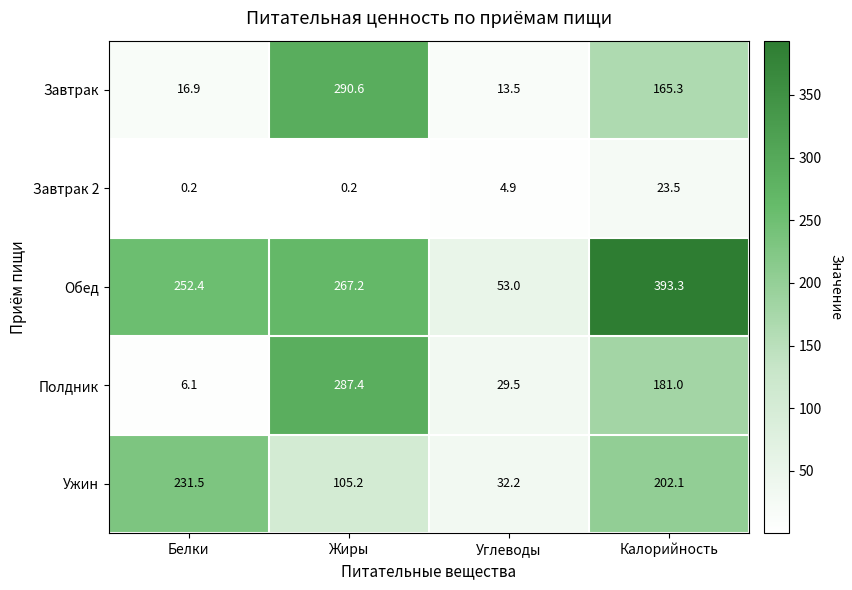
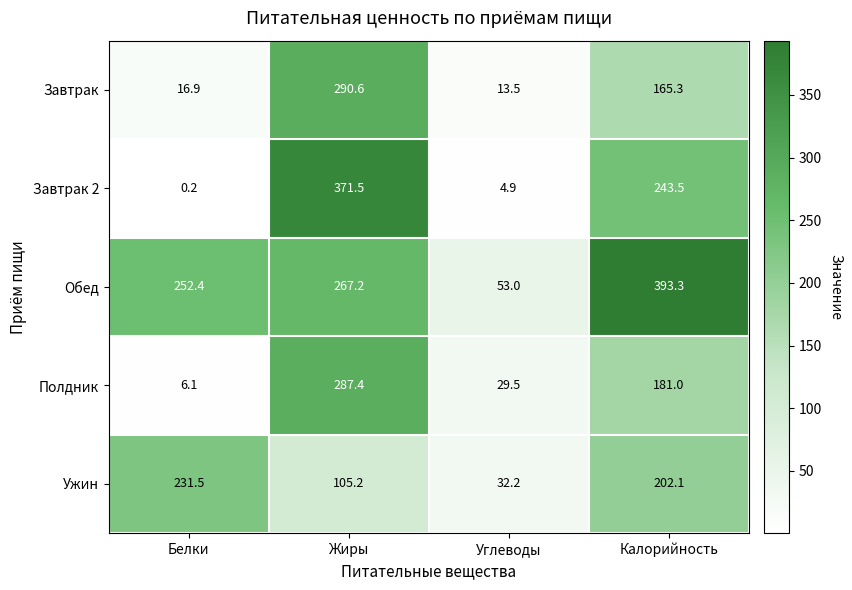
  {
    "Завтрак": {
      "Белки": 16.9,
      "Жиры": 290.6,
      "Углеводы": 13.5,
      "Калорийность": 165.3
    },
    "Завтрак 2": {
      "Белки": 0.2,
-     "Жиры": 0.2,
+     "Жиры": 371.5,
      "Углеводы": 4.9,
-     "Калорийность": 23.5
+     "Калорийность": 243.5
    },
    "Обед": {
      "Белки": 252.4,
      "Жиры": 267.2,
      "Углеводы": 53.0,
      "Калорийность": 393.3
    },
    "Полдник": {
      "Белки": 6.1,
      "Жиры": 287.4,
      "Углеводы": 29.5,
      "Калорийность": 181.0
    },
    "Ужин": {
      "Белки": 231.5,
      "Жиры": 105.2,
      "Углеводы": 32.2,
      "Калорийность": 202.1
    }
  }
